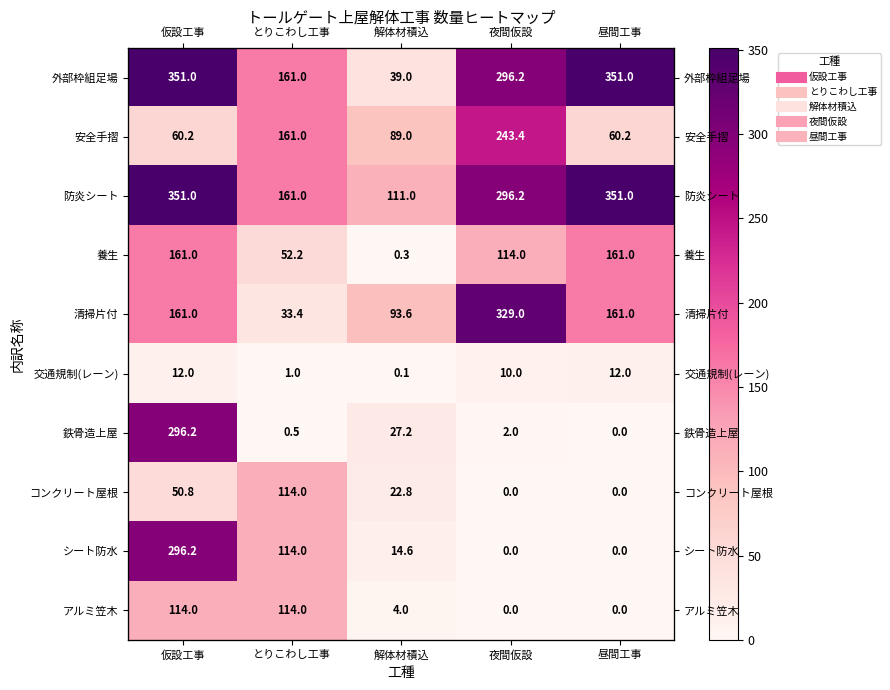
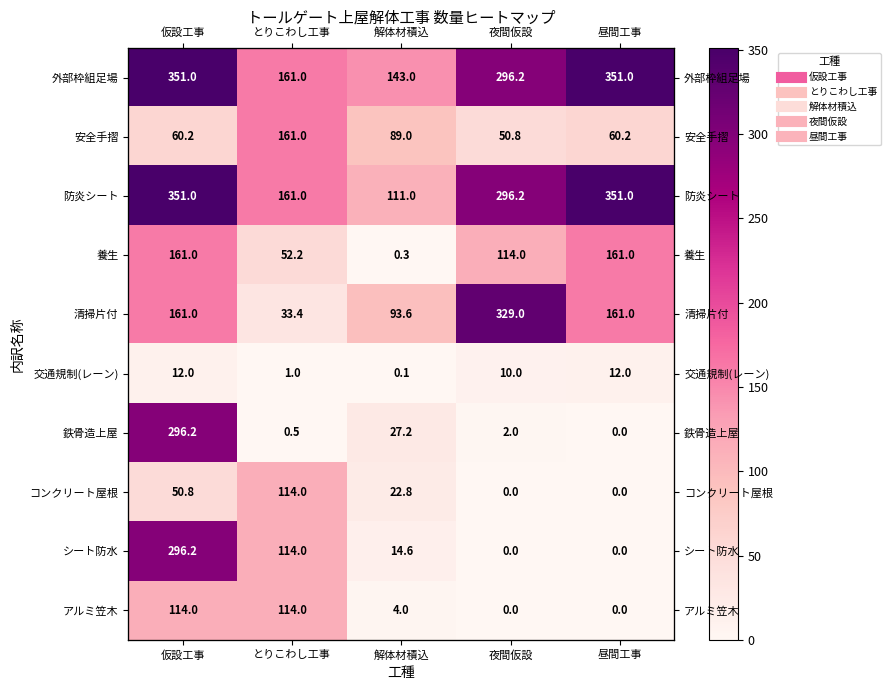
  {
    "外部枠組足場": {
      "仮設工事": 351.0,
      "とりこわし工事": 161.0,
-     "解体材積込": 39.0,
+     "解体材積込": 143.0,
      "夜間仮設": 296.2,
      "昼間工事": 351.0
    },
    "安全手摺": {
      "仮設工事": 60.2,
      "とりこわし工事": 161.0,
      "解体材積込": 89.0,
-     "夜間仮設": 243.4,
+     "夜間仮設": 50.8,
      "昼間工事": 60.2
    },
    "防炎シート": {
      "仮設工事": 351.0,
      "とりこわし工事": 161.0,
      "解体材積込": 111.0,
      "夜間仮設": 296.2,
      "昼間工事": 351.0
    },
    "養生": {
      "仮設工事": 161.0,
      "とりこわし工事": 52.2,
      "解体材積込": 0.3,
      "夜間仮設": 114.0,
      "昼間工事": 161.0
    },
    "清掃片付": {
      "仮設工事": 161.0,
      "とりこわし工事": 33.4,
      "解体材積込": 93.6,
      "夜間仮設": 329.0,
      "昼間工事": 161.0
    },
    "交通規制(レーン)": {
      "仮設工事": 12.0,
      "とりこわし工事": 1.0,
      "解体材積込": 0.1,
      "夜間仮設": 10.0,
      "昼間工事": 12.0
    },
    "鉄骨造上屋": {
      "仮設工事": 296.2,
      "とりこわし工事": 0.5,
      "解体材積込": 27.2,
      "夜間仮設": 2.0,
      "昼間工事": 0.0
    },
    "コンクリート屋根": {
      "仮設工事": 50.8,
      "とりこわし工事": 114.0,
      "解体材積込": 22.8,
      "夜間仮設": 0.0,
      "昼間工事": 0.0
    },
    "シート防水": {
      "仮設工事": 296.2,
      "とりこわし工事": 114.0,
      "解体材積込": 14.6,
      "夜間仮設": 0.0,
      "昼間工事": 0.0
    },
    "アルミ笠木": {
      "仮設工事": 114.0,
      "とりこわし工事": 114.0,
      "解体材積込": 4.0,
      "夜間仮設": 0.0,
      "昼間工事": 0.0
    }
  }
